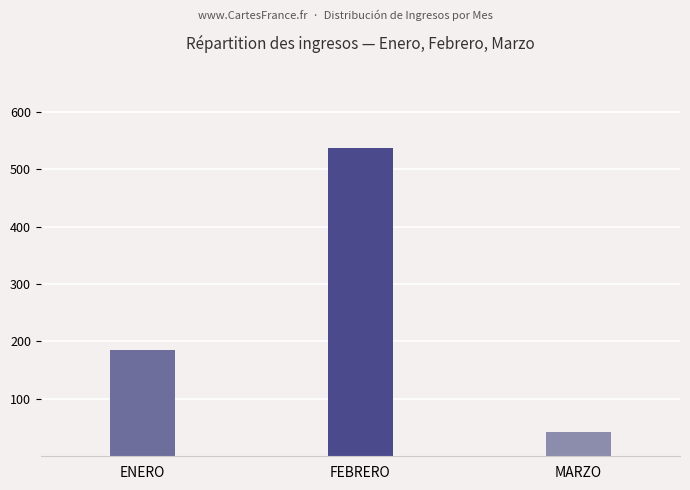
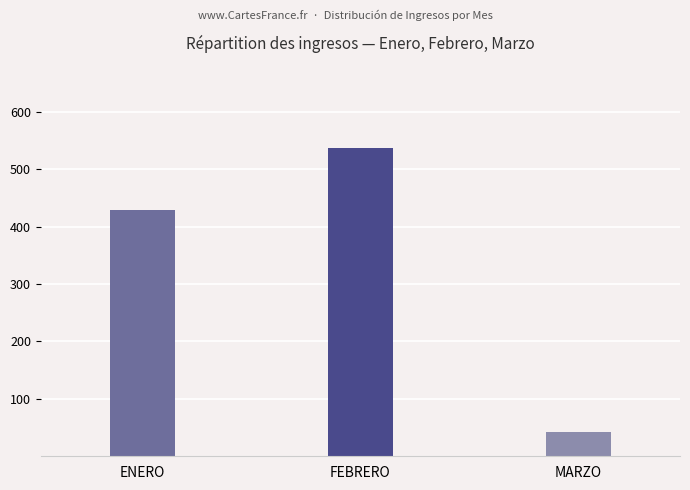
  {
-   "ENERO": 180,
+   "ENERO": 430,
    "FEBRERO": 540,
    "MARZO": 40
  }
